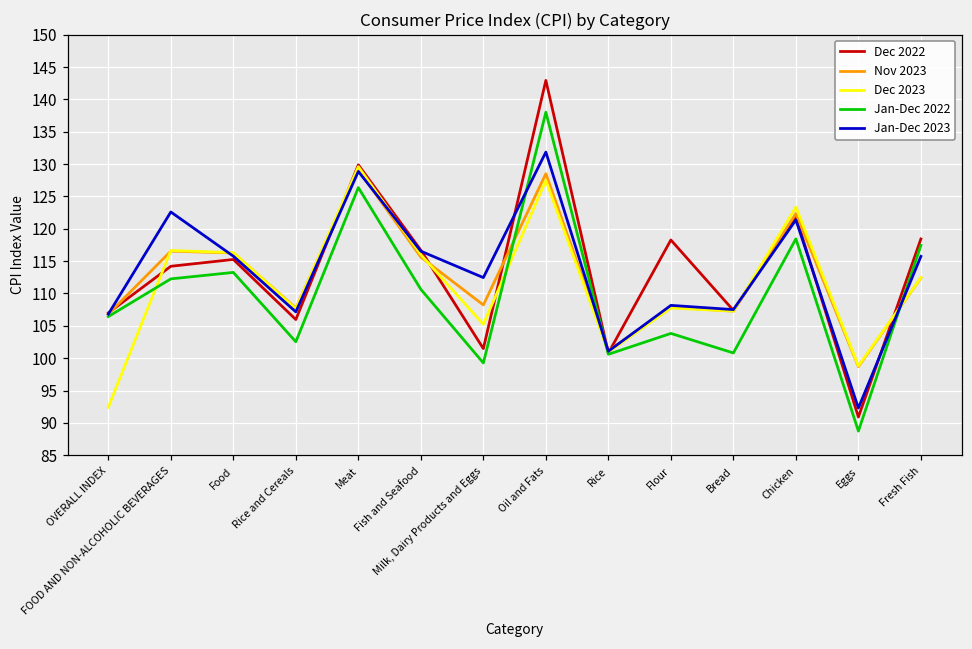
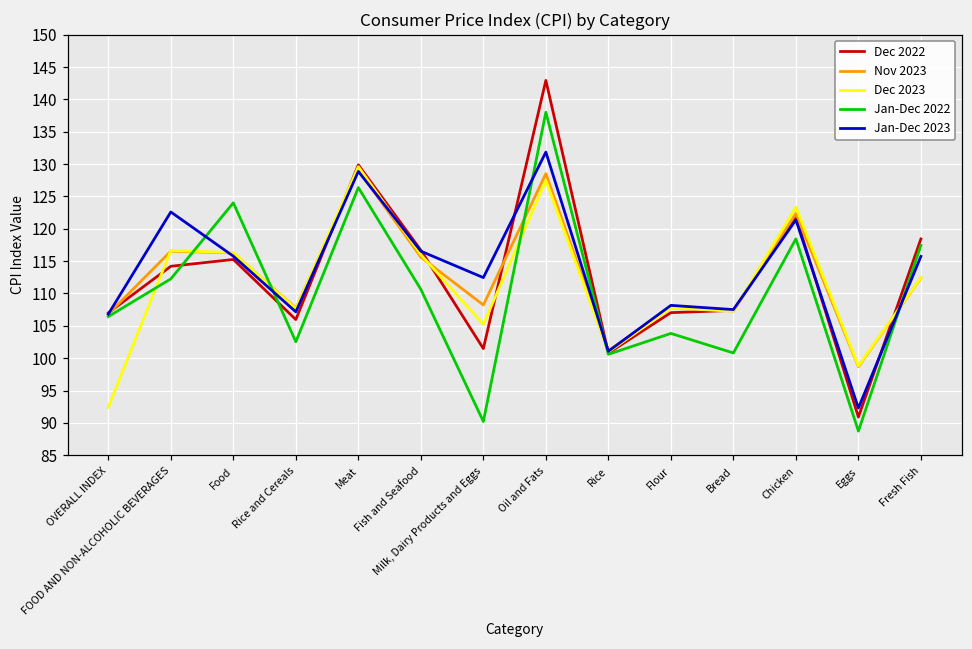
  {
    "Dec 2022": {
      "FOOD AND NON-ALCOHOLIC BEVERAGES": 114,
      "Food": 115,
      "Rice and Cereals": 106,
      "Milk, Dairy Products and Eggs": 101,
      "Oil and Fats": 143,
-     "Flour": 118,
+     "Flour": 107,
      "Chicken": 122,
      "Eggs": 91,
      "Fresh Fish": 118
    },
    "Nov 2023": {
      "Milk, Dairy Products and Eggs": 108,
      "Oil and Fats": 129,
      "Chicken": 122
    },
    "Dec 2023": {
      "OVERALL INDEX": 92,
      "Milk, Dairy Products and Eggs": 105,
      "Oil and Fats": 127,
      "Chicken": 123
    },
    "Jan-Dec 2022": {
      "FOOD AND NON-ALCOHOLIC BEVERAGES": 112,
-     "Food": 113,
+     "Food": 124,
      "Rice and Cereals": 103,
      "Meat": 126,
      "Fish and Seafood": 111,
-     "Milk, Dairy Products and Eggs": 99,
+     "Milk, Dairy Products and Eggs": 90,
      "Oil and Fats": 138,
      "Flour": 104,
      "Bread": 101,
      "Chicken": 118,
      "Eggs": 89,
      "Fresh Fish": 117
    },
    "Jan-Dec 2023": {
      "FOOD AND NON-ALCOHOLIC BEVERAGES": 123,
      "Food": 116,
      "Rice and Cereals": 107,
      "Milk, Dairy Products and Eggs": 112,
      "Oil and Fats": 132,
      "Chicken": 121,
      "Eggs": 92,
      "Fresh Fish": 116
    }
  }
